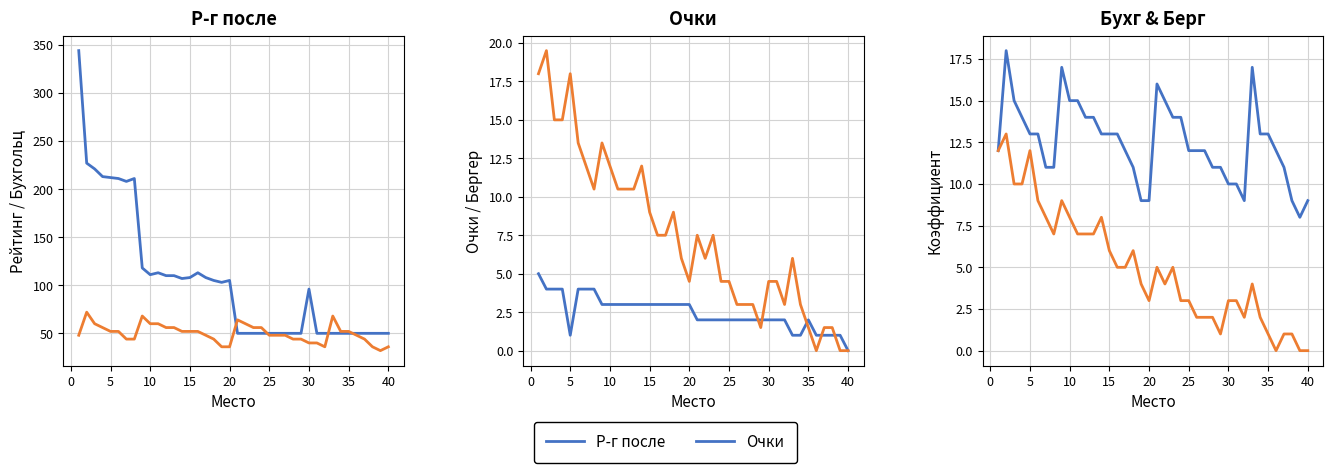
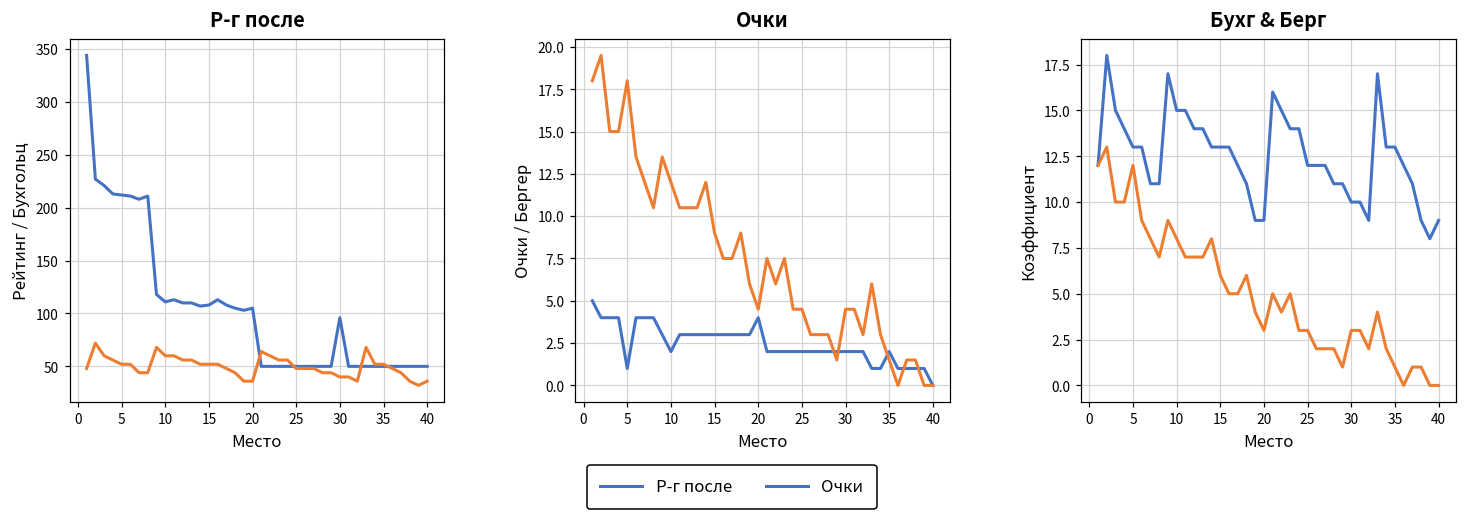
  {
    "Р-г после": {
      "Р-г после": {
        "5": 210,
        "10": 110,
        "15": 110,
        "20": 110,
        "30": 100,
        "40": 50
      }
    },
    "Очки": {
      "Очки": {
        "5": 1,
-       "10": 3,
+       "10": 2,
        "15": 3,
-       "20": 3,
+       "20": 4,
        "25": 2,
        "30": 2,
        "35": 2
      }
    }
  }
